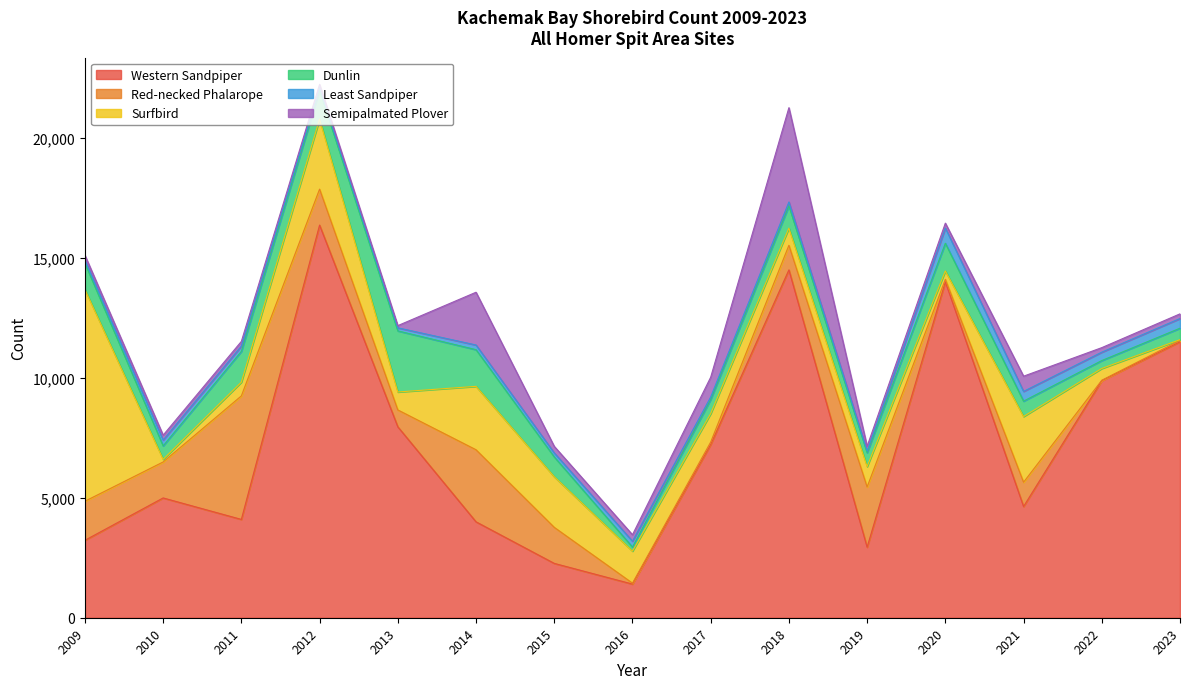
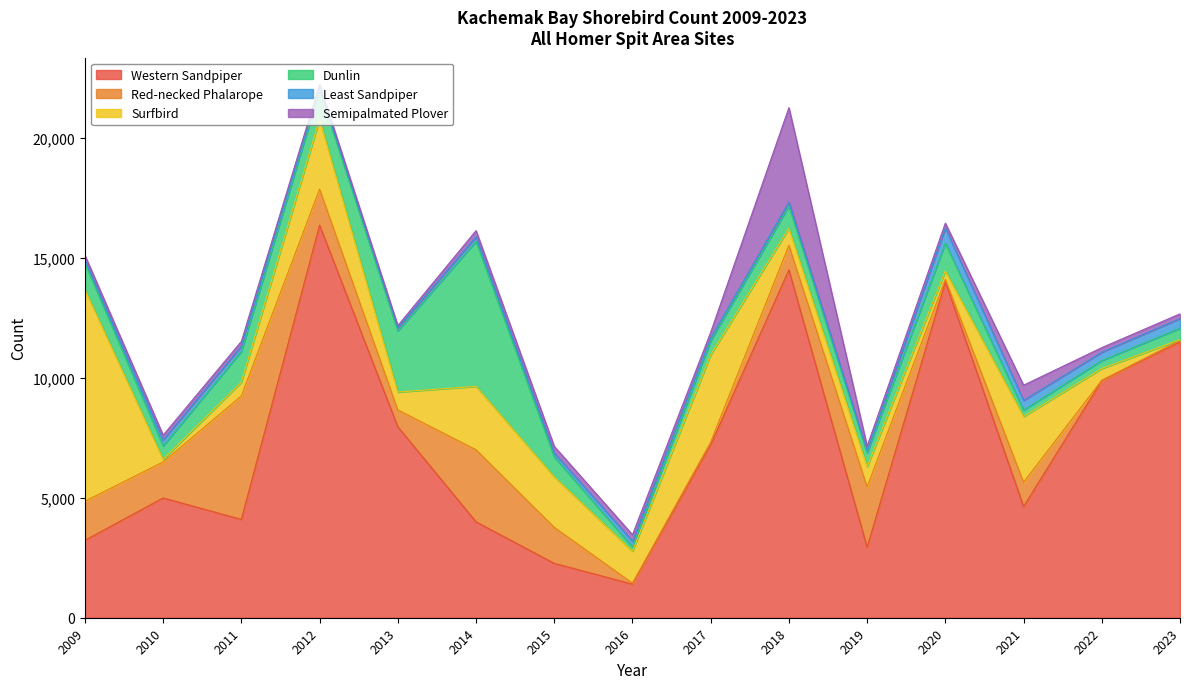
  {
    "Surfbird": {
      "2009": "8,800",
      "2010": "100",
      "2011": "600",
      "2013": "700",
      "2014": "2,600",
      "2015": "2,100",
      "2016": "1,300",
-     "2017": "1,200",
+     "2017": "3,600",
      "2018": "700",
      "2019": "900",
      "2020": "400",
      "2021": "2,700",
      "2022": "500"
    },
    "Dunlin": {
      "2009": "1,100",
      "2010": "600",
      "2011": "1,300",
      "2013": "2,500",
-     "2014": "1,500",
+     "2014": "6,000",
      "2015": "800",
      "2016": "200",
      "2018": "900",
      "2020": "1,200",
-     "2021": "600",
+     "2021": "300",
      "2022": "300",
      "2023": "500"
    },
    "Least Sandpiper": {
      "2009": "100",
      "2010": "200",
      "2011": "200",
      "2014": "200",
      "2015": "200",
      "2016": "200",
      "2018": "200",
      "2020": "600",
      "2021": "400",
      "2022": "400",
      "2023": "400"
    },
    "Semipalmated Plover": {
      "2009": "200",
      "2010": "200",
      "2011": "200",
-     "2014": "2,200",
+     "2014": "300",
      "2015": "300",
      "2016": "300",
-     "2017": "800",
+     "2017": "200",
      "2018": "3,900",
      "2019": "200",
      "2020": "200",
      "2021": "600",
      "2022": "200",
      "2023": "200"
    }
  }
